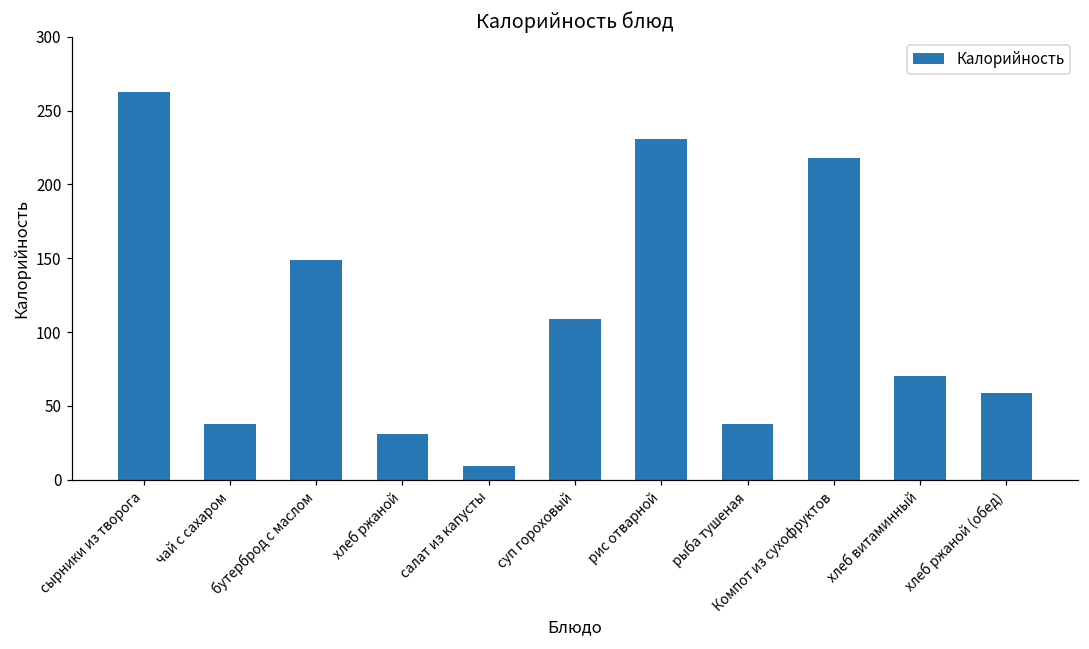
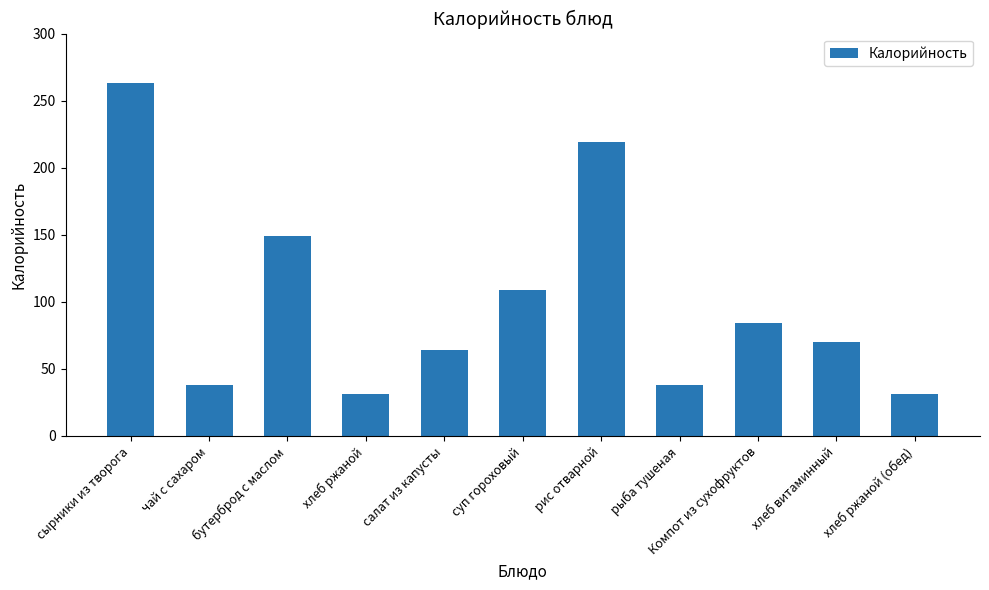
  {
    "сырники из творога": 263,
    "чай с сахаром": 38,
    "бутерброд с маслом": 149,
    "хлеб ржаной": 31,
-   "салат из капусты": 9,
+   "салат из капусты": 64,
    "суп гороховый": 109,
-   "рис отварной": 231,
+   "рис отварной": 219,
    "рыба тушеная": 38,
-   "Компот из сухофруктов": 218,
+   "Компот из сухофруктов": 84,
    "хлеб витаминный": 70,
-   "хлеб ржаной (обед)": 59
+   "хлеб ржаной (обед)": 31
  }
